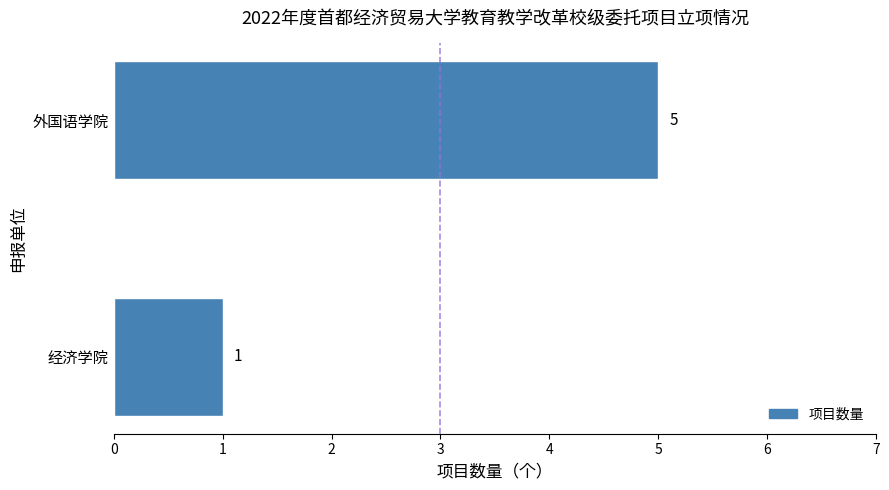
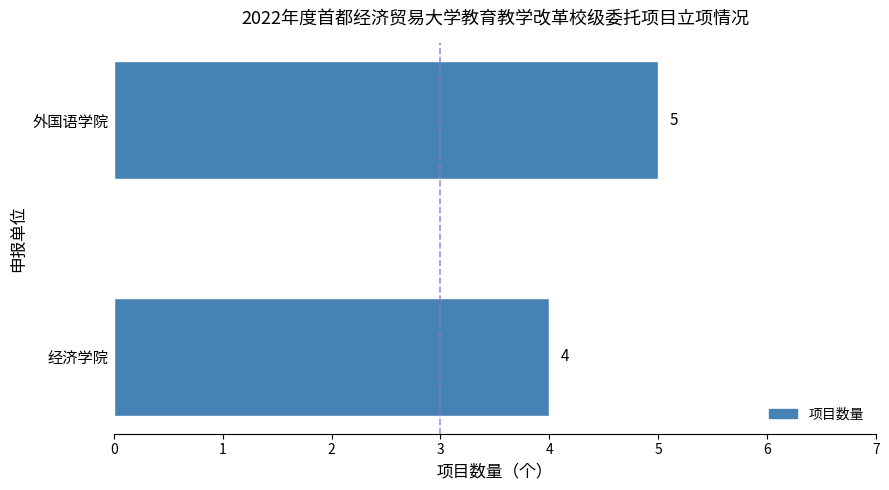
  {
    "外国语学院": 5,
-   "经济学院": 1
+   "经济学院": 4
  }
